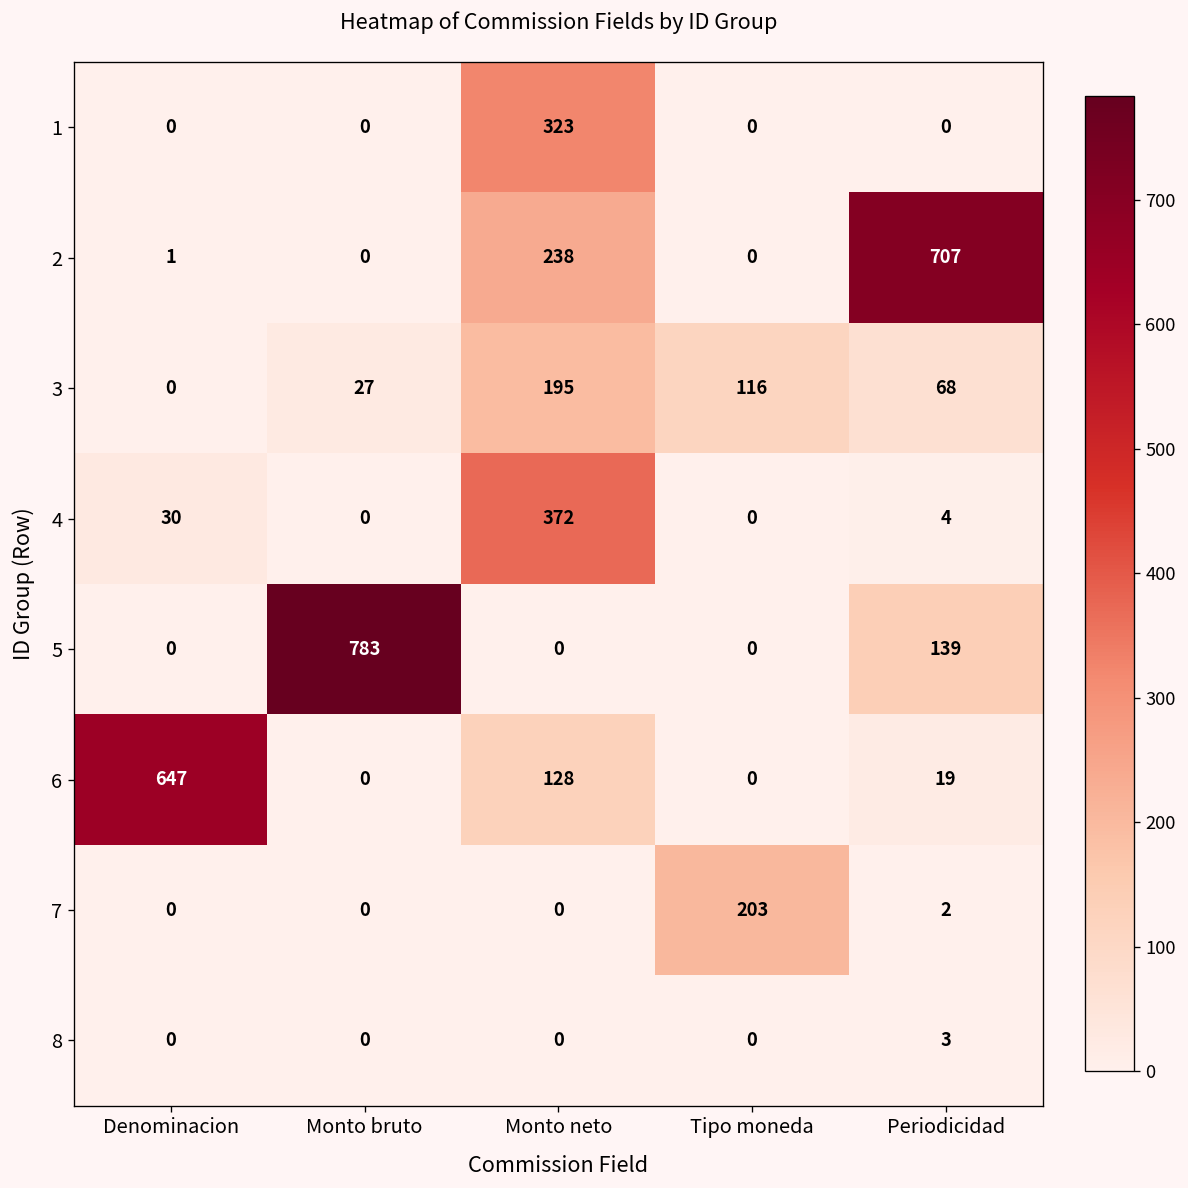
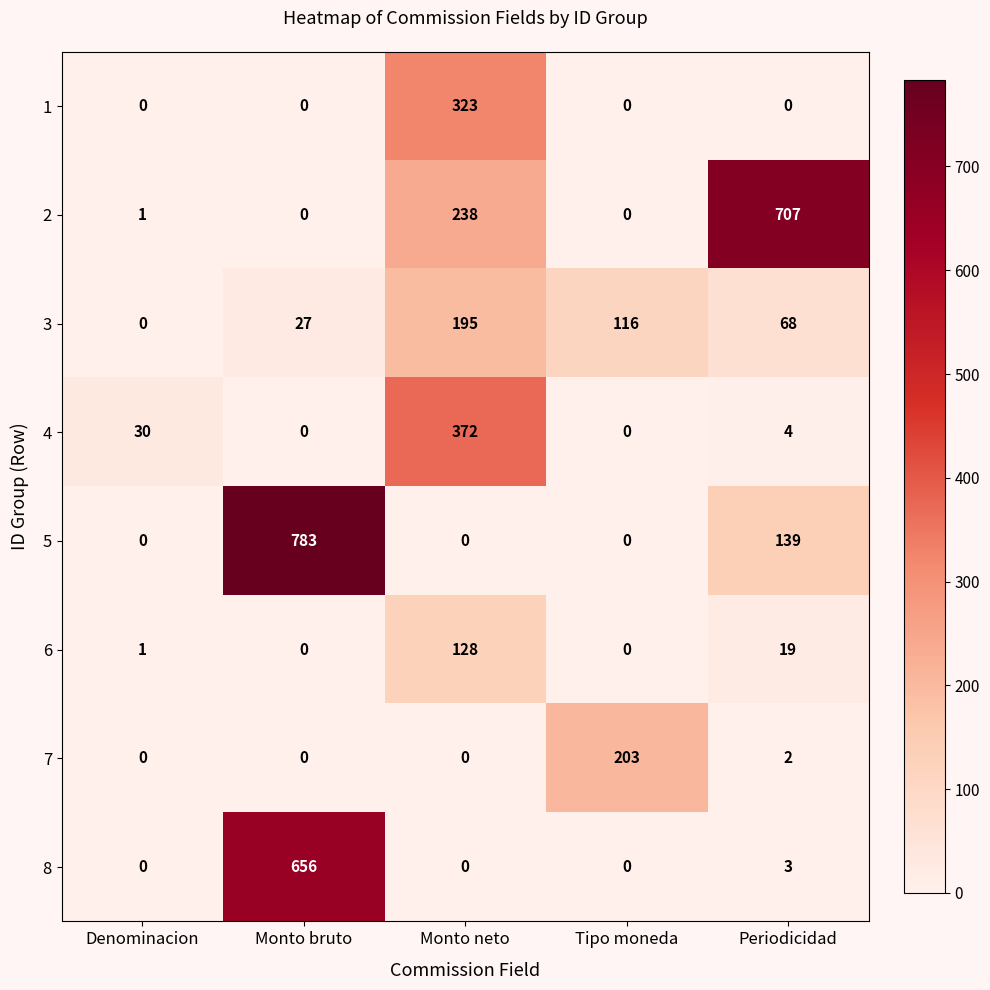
  {
    "1": {
      "Denominacion": 0,
      "Monto bruto": 0,
      "Monto neto": 323,
      "Tipo moneda": 0,
      "Periodicidad": 0
    },
    "2": {
      "Denominacion": 1,
      "Monto bruto": 0,
      "Monto neto": 238,
      "Tipo moneda": 0,
      "Periodicidad": 707
    },
    "3": {
      "Denominacion": 0,
      "Monto bruto": 27,
      "Monto neto": 195,
      "Tipo moneda": 116,
      "Periodicidad": 68
    },
    "4": {
      "Denominacion": 30,
      "Monto bruto": 0,
      "Monto neto": 372,
      "Tipo moneda": 0,
      "Periodicidad": 4
    },
    "5": {
      "Denominacion": 0,
      "Monto bruto": 783,
      "Monto neto": 0,
      "Tipo moneda": 0,
      "Periodicidad": 139
    },
    "6": {
-     "Denominacion": 647,
+     "Denominacion": 1,
      "Monto bruto": 0,
      "Monto neto": 128,
      "Tipo moneda": 0,
      "Periodicidad": 19
    },
    "7": {
      "Denominacion": 0,
      "Monto bruto": 0,
      "Monto neto": 0,
      "Tipo moneda": 203,
      "Periodicidad": 2
    },
    "8": {
      "Denominacion": 0,
-     "Monto bruto": 0,
+     "Monto bruto": 656,
      "Monto neto": 0,
      "Tipo moneda": 0,
      "Periodicidad": 3
    }
  }
